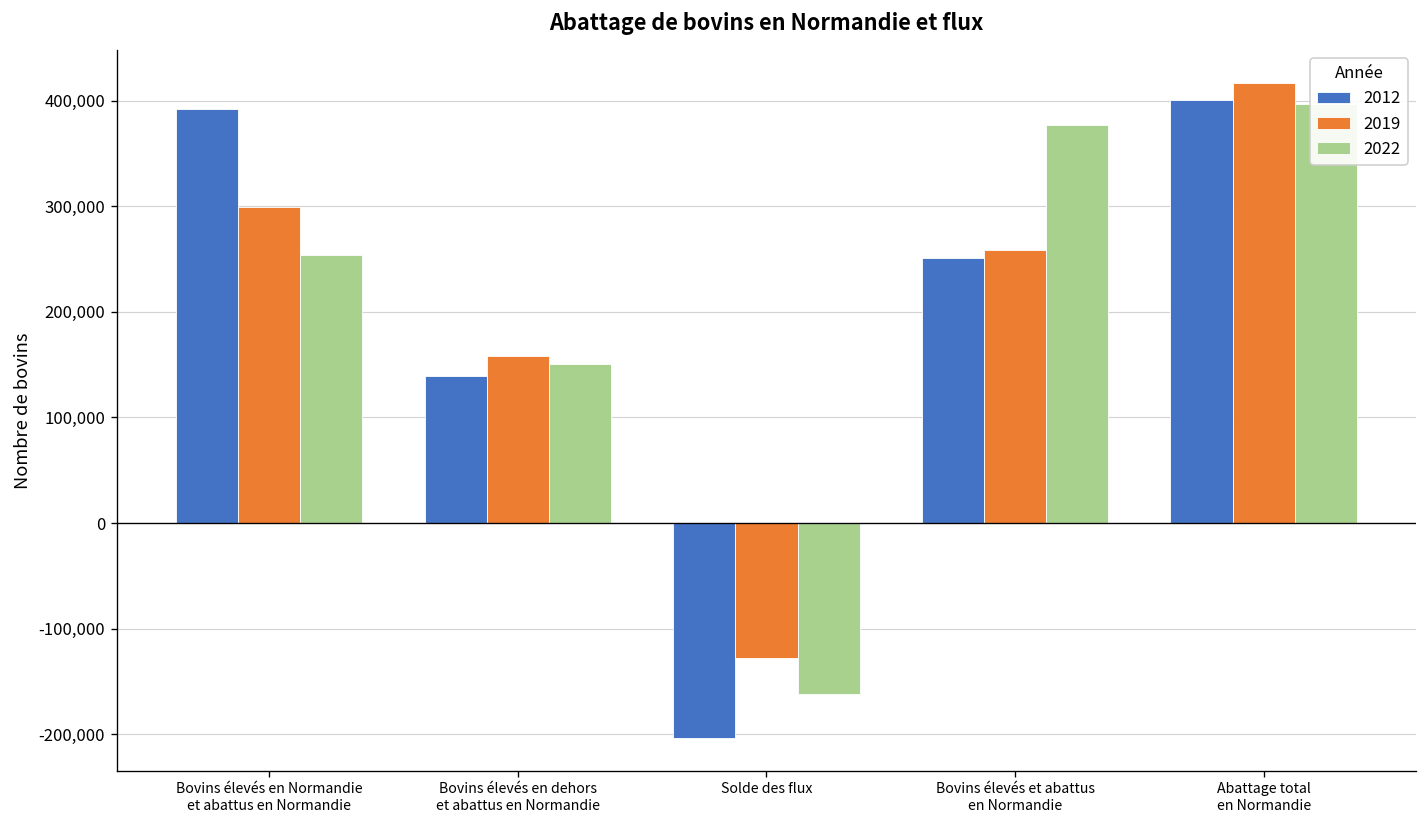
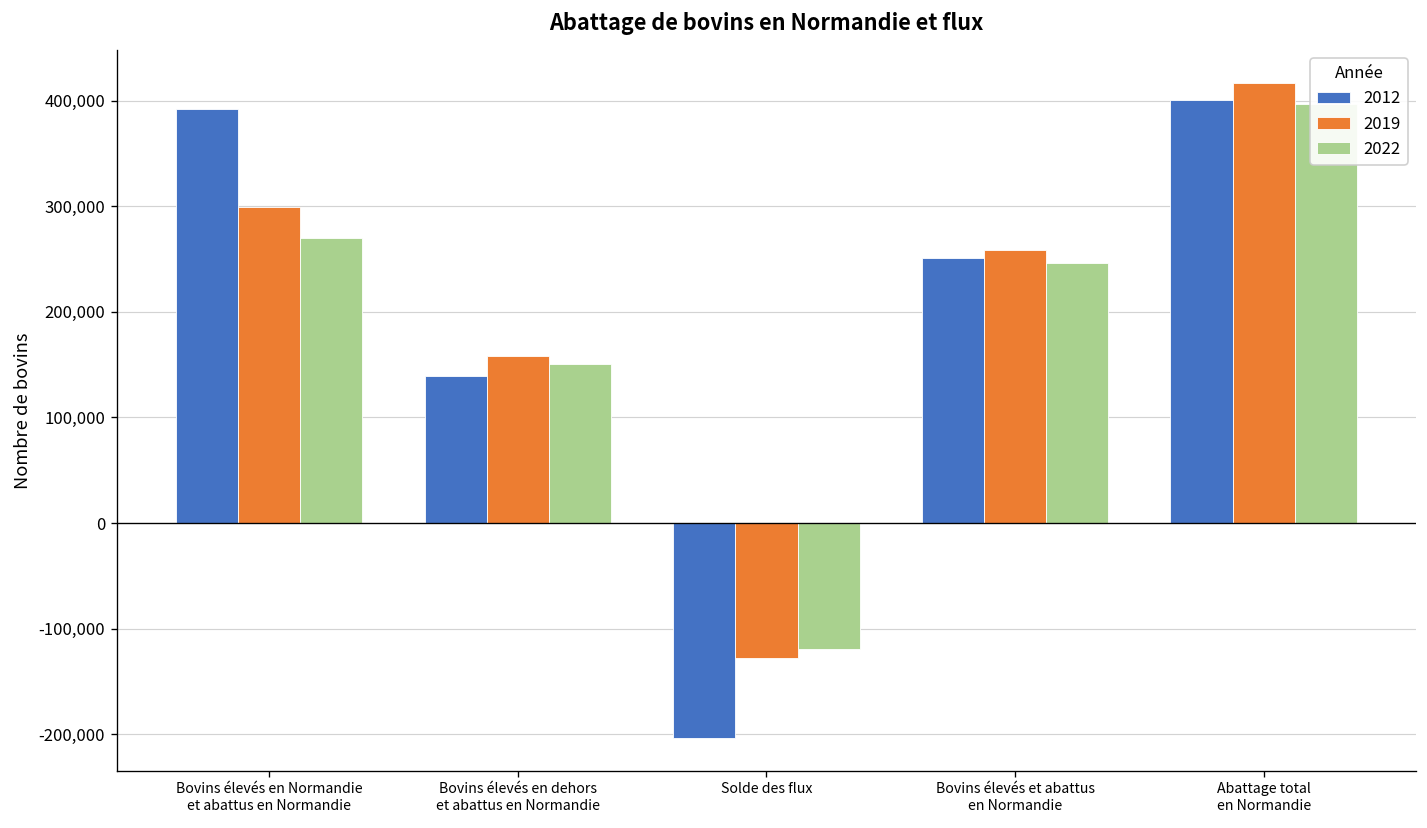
  {
    "2012": {
      "Bovins élevés en Normandie et abattus en Normandie": "390,000",
      "Bovins élevés en dehors et abattus en Normandie": "140,000",
      "Solde des flux": "-200,000",
      "Bovins élevés et abattus en Normandie": "250,000",
      "Abattage total en Normandie": "400,000"
    },
    "2019": {
      "Bovins élevés en Normandie et abattus en Normandie": "300,000",
      "Bovins élevés en dehors et abattus en Normandie": "160,000",
      "Solde des flux": "-130,000",
      "Bovins élevés et abattus en Normandie": "260,000",
      "Abattage total en Normandie": "420,000"
    },
    "2022": {
-     "Bovins élevés en Normandie et abattus en Normandie": "250,000",
+     "Bovins élevés en Normandie et abattus en Normandie": "270,000",
      "Bovins élevés en dehors et abattus en Normandie": "150,000",
-     "Solde des flux": "-160,000",
-     "Bovins élevés et abattus en Normandie": "380,000"
+     "Solde des flux": "-120,000",
+     "Bovins élevés et abattus en Normandie": "250,000"
    }
  }
